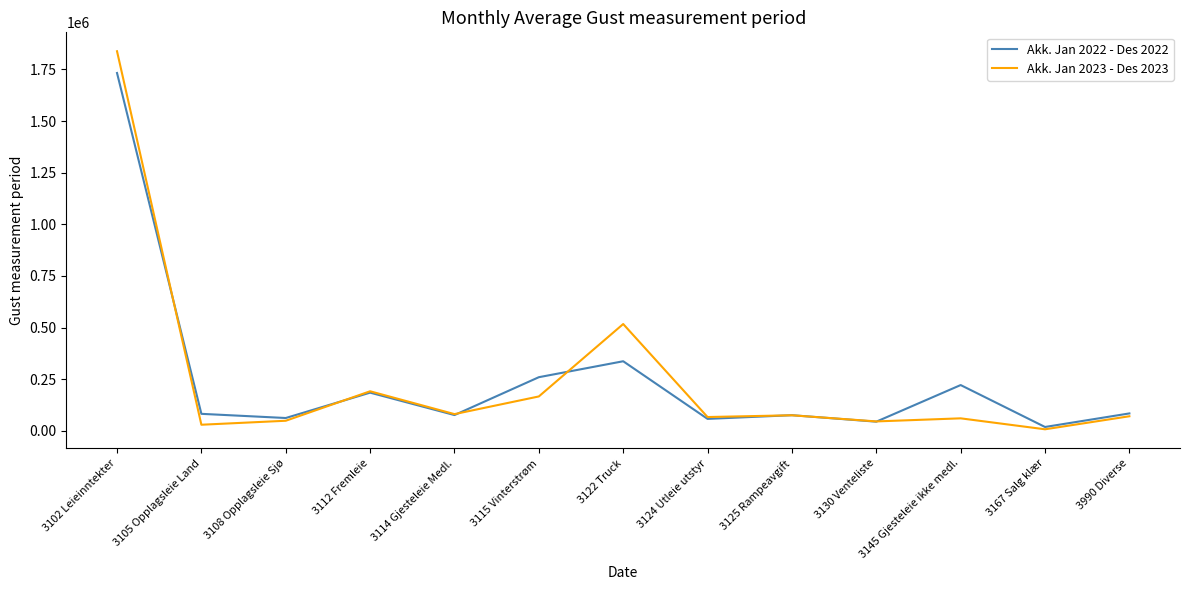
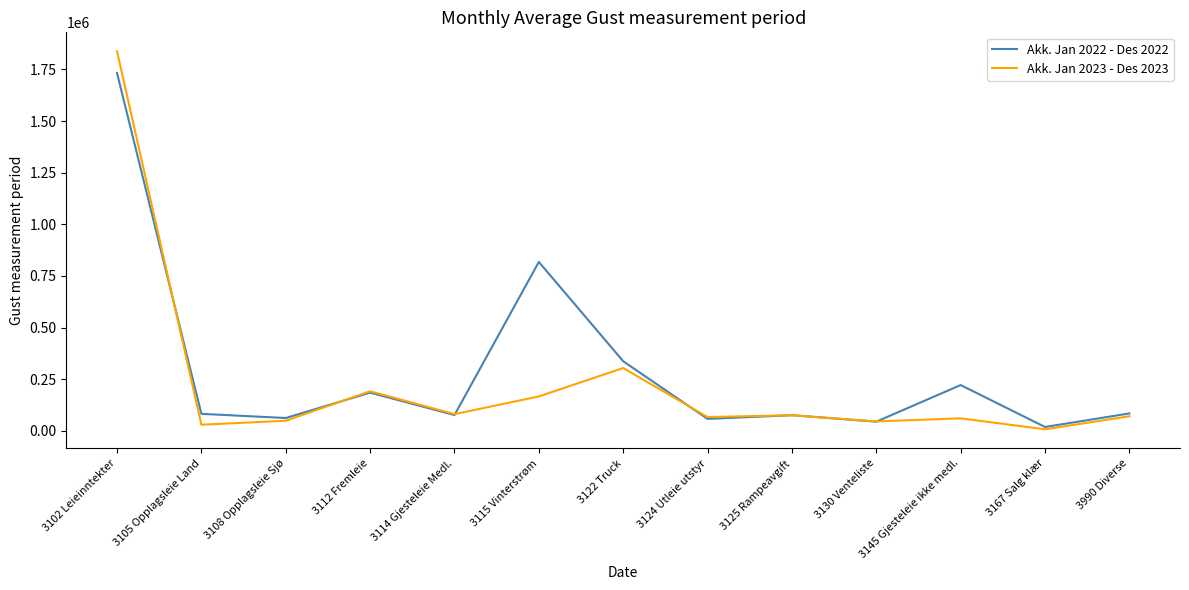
  {
    "Akk. Jan 2022 - Des 2022": {
      "3102 Leieinntekter": 1730000,
      "3105 Opplagsleie Land": 80000,
      "3108 Opplagsleie Sjø": 60000,
-     "3115 Vinterstrøm": 260000,
+     "3115 Vinterstrøm": 820000,
      "3122 Truck": 340000,
      "3145 Gjesteleie ikke medl.": 220000,
      "3990 Diverse": 80000
    },
    "Akk. Jan 2023 - Des 2023": {
      "3102 Leieinntekter": 1840000,
      "3105 Opplagsleie Land": 30000,
      "3108 Opplagsleie Sjø": 50000,
      "3115 Vinterstrøm": 170000,
-     "3122 Truck": 520000,
+     "3122 Truck": 300000,
      "3145 Gjesteleie ikke medl.": 60000,
      "3990 Diverse": 70000
    }
  }
